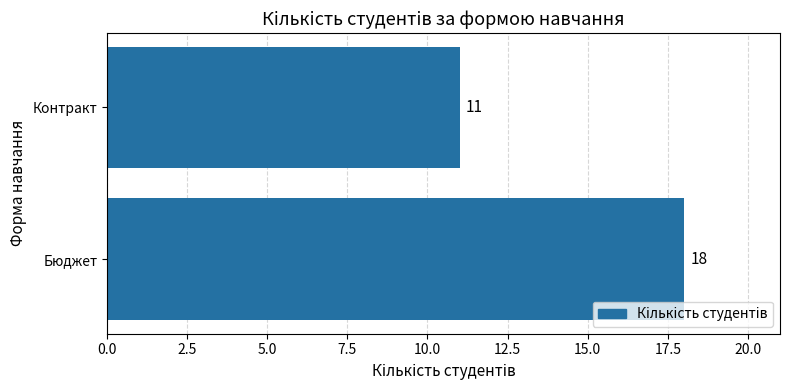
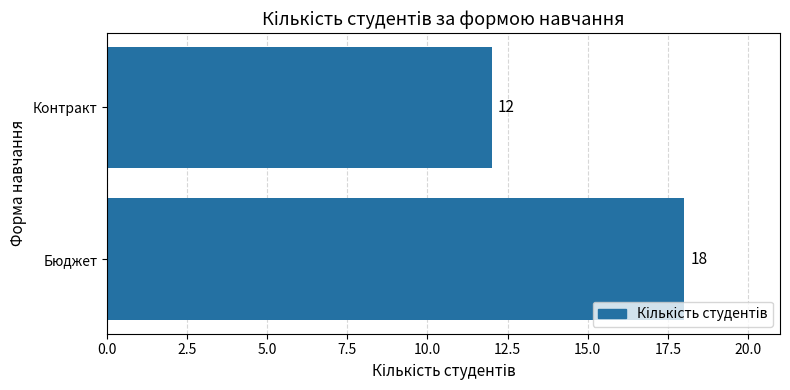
  {
-   "Контракт": 11,
+   "Контракт": 12,
    "Бюджет": 18
  }
